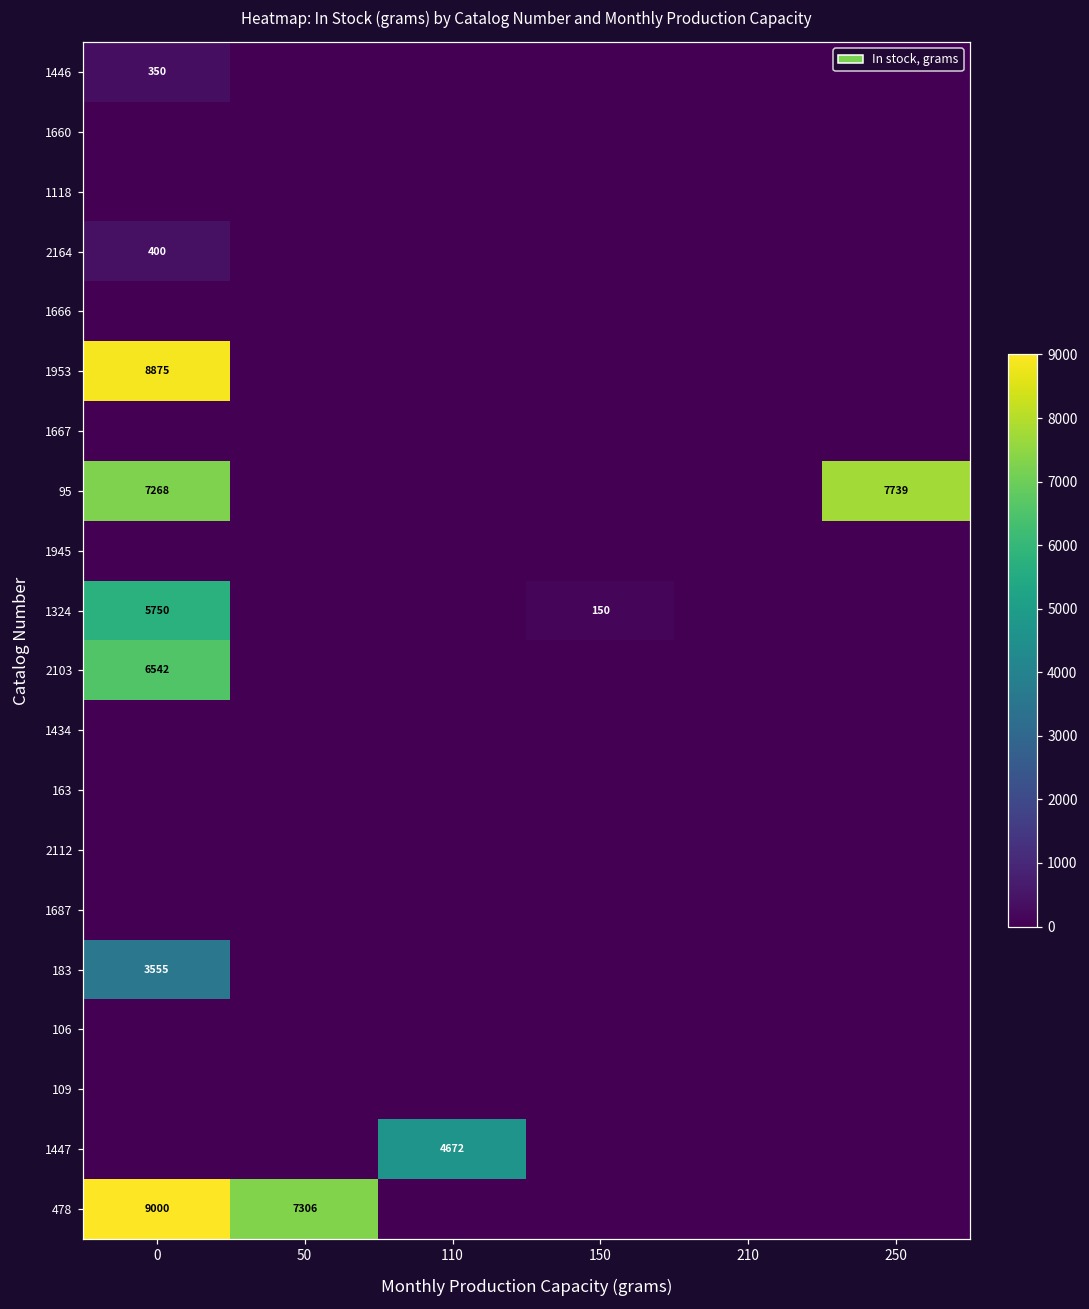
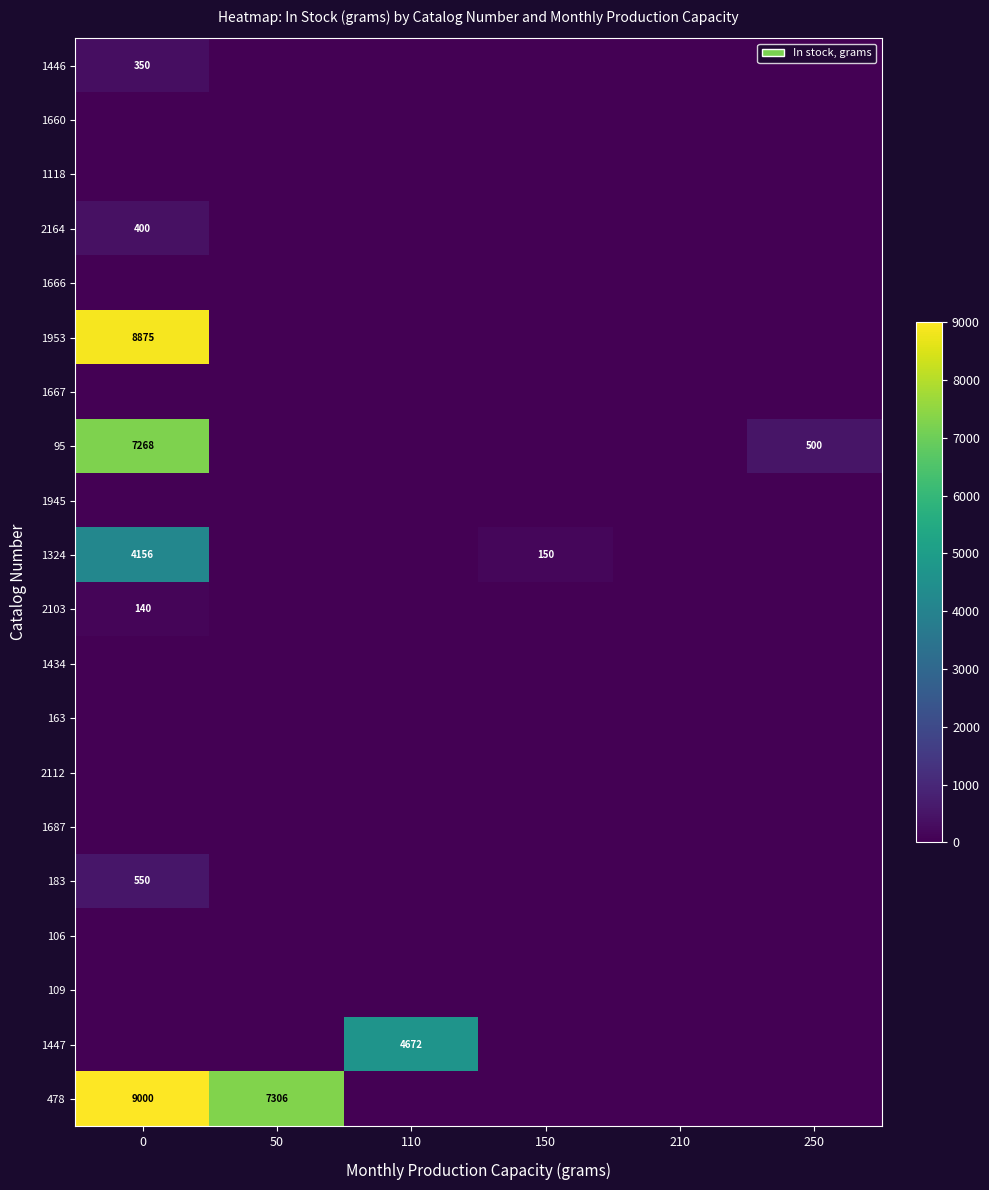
  {
    "1446": {
      "0": 350
    },
    "2164": {
      "0": 400
    },
    "1953": {
      "0": 8875
    },
    "95": {
      "0": 7268,
-     "250": 7739
+     "250": 500
    },
    "1324": {
-     "0": 5750,
+     "0": 4156,
      "150": 150
    },
    "2103": {
-     "0": 6542
+     "0": 140
    },
    "183": {
-     "0": 3555
+     "0": 550
    },
    "1447": {
      "110": 4672
    },
    "478": {
      "0": 9000,
      "50": 7306
    }
  }
